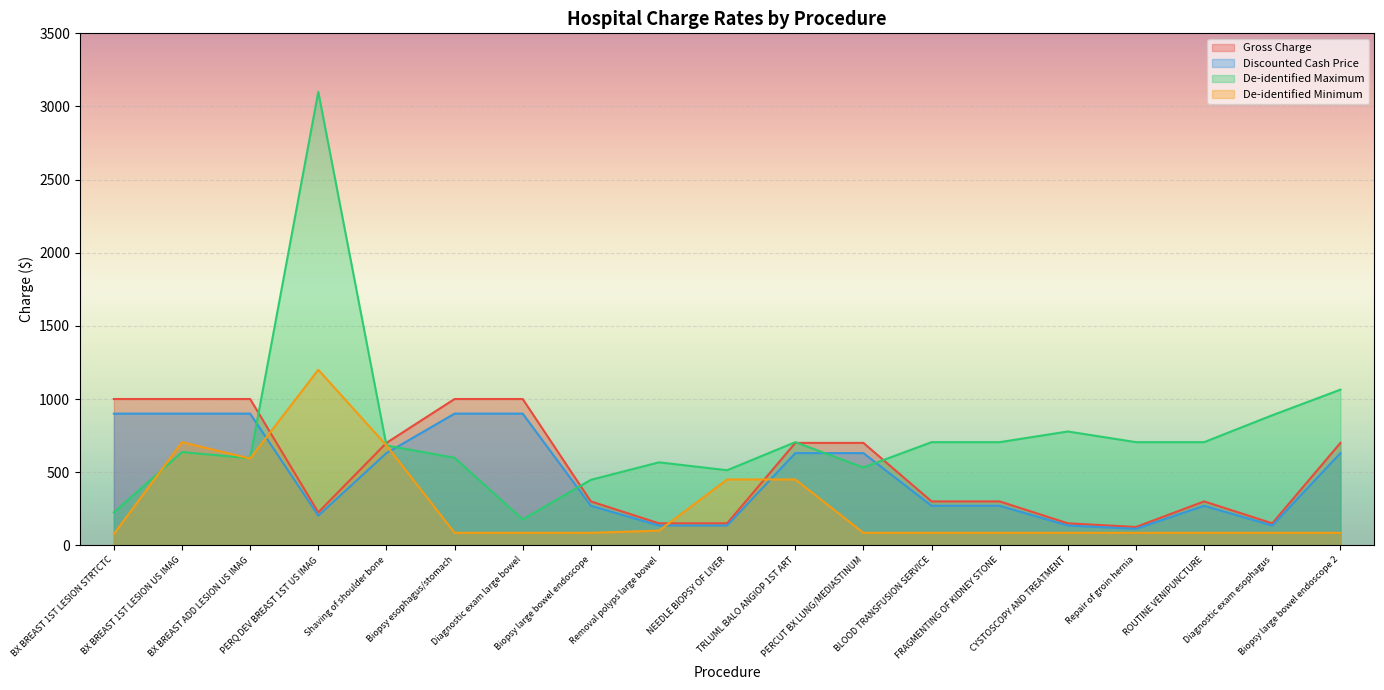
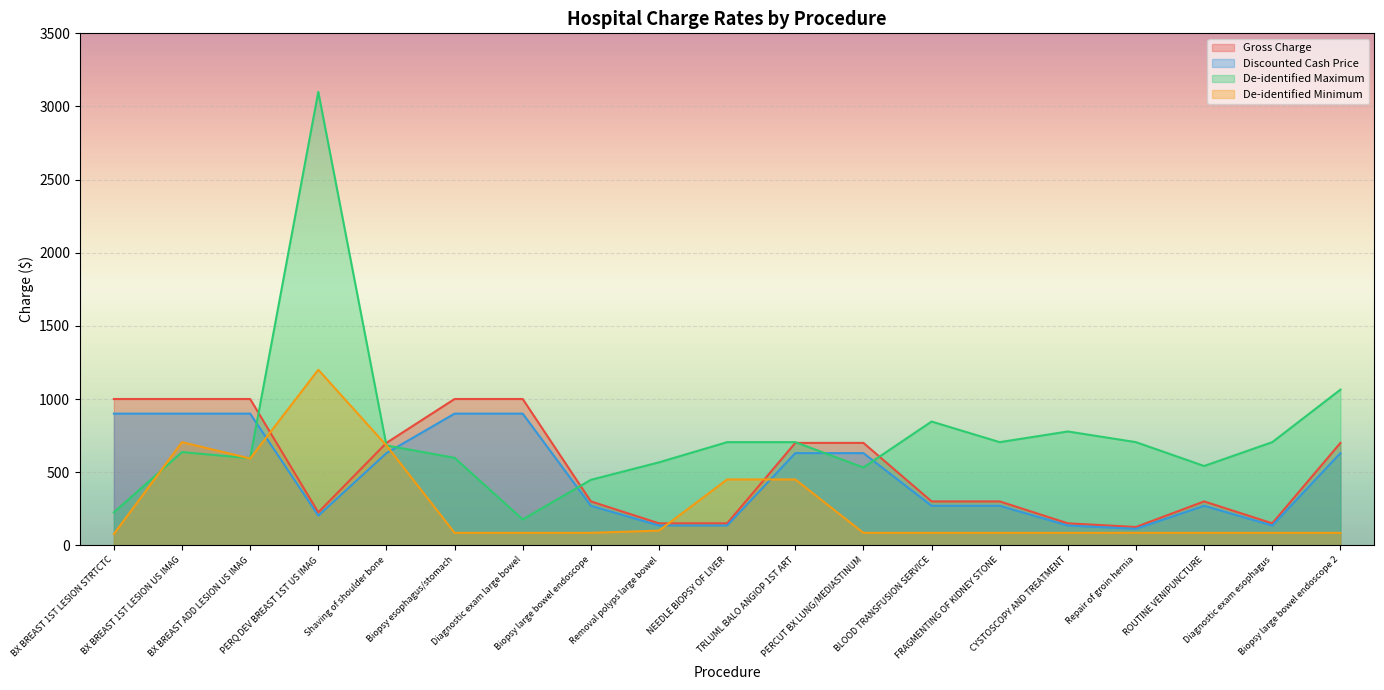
  {
    "Discounted Cash Price": {
      "BX BREAST 1ST LESION STRTCTC": 900,
      "BX BREAST 1ST LESION US IMAG": 900,
      "BX BREAST ADD LESION US IMAG": 900,
      "PERQ DEV BREAST 1ST US IMAG": 200,
      "Shaving of shoulder bone": 630,
      "Biopsy esophagus/stomach": 900,
      "Diagnostic exam large bowel": 900,
      "Biopsy large bowel endoscope": 270,
      "TRLUML BALO ANGIOP 1ST ART": 630,
      "PERCUT BX LUNG/MEDIASTINUM": 630,
      "BLOOD TRANSFUSION SERVICE": 270,
      "FRAGMENTING OF KIDNEY STONE": 270,
      "ROUTINE VENIPUNCTURE": 270,
      "Biopsy large bowel endoscope 2": 630
    },
    "De-identified Maximum": {
      "BX BREAST 1ST LESION STRTCTC": 230,
      "BX BREAST 1ST LESION US IMAG": 640,
      "PERQ DEV BREAST 1ST US IMAG": 3100,
      "Biopsy esophagus/stomach": 600,
      "Diagnostic exam large bowel": 180,
      "Biopsy large bowel endoscope": 450,
      "Removal polyps large bowel": 570,
-     "NEEDLE BIOPSY OF LIVER": 510,
+     "NEEDLE BIOPSY OF LIVER": 710,
      "PERCUT BX LUNG/MEDIASTINUM": 530,
-     "BLOOD TRANSFUSION SERVICE": 710,
+     "BLOOD TRANSFUSION SERVICE": 850,
      "FRAGMENTING OF KIDNEY STONE": 710,
      "CYSTOSCOPY AND TREATMENT": 780,
      "Repair of groin hernia": 710,
-     "ROUTINE VENIPUNCTURE": 710,
-     "Diagnostic exam esophagus": 890,
+     "ROUTINE VENIPUNCTURE": 540,
+     "Diagnostic exam esophagus": 710,
      "Biopsy large bowel endoscope 2": 1060
    }
  }
